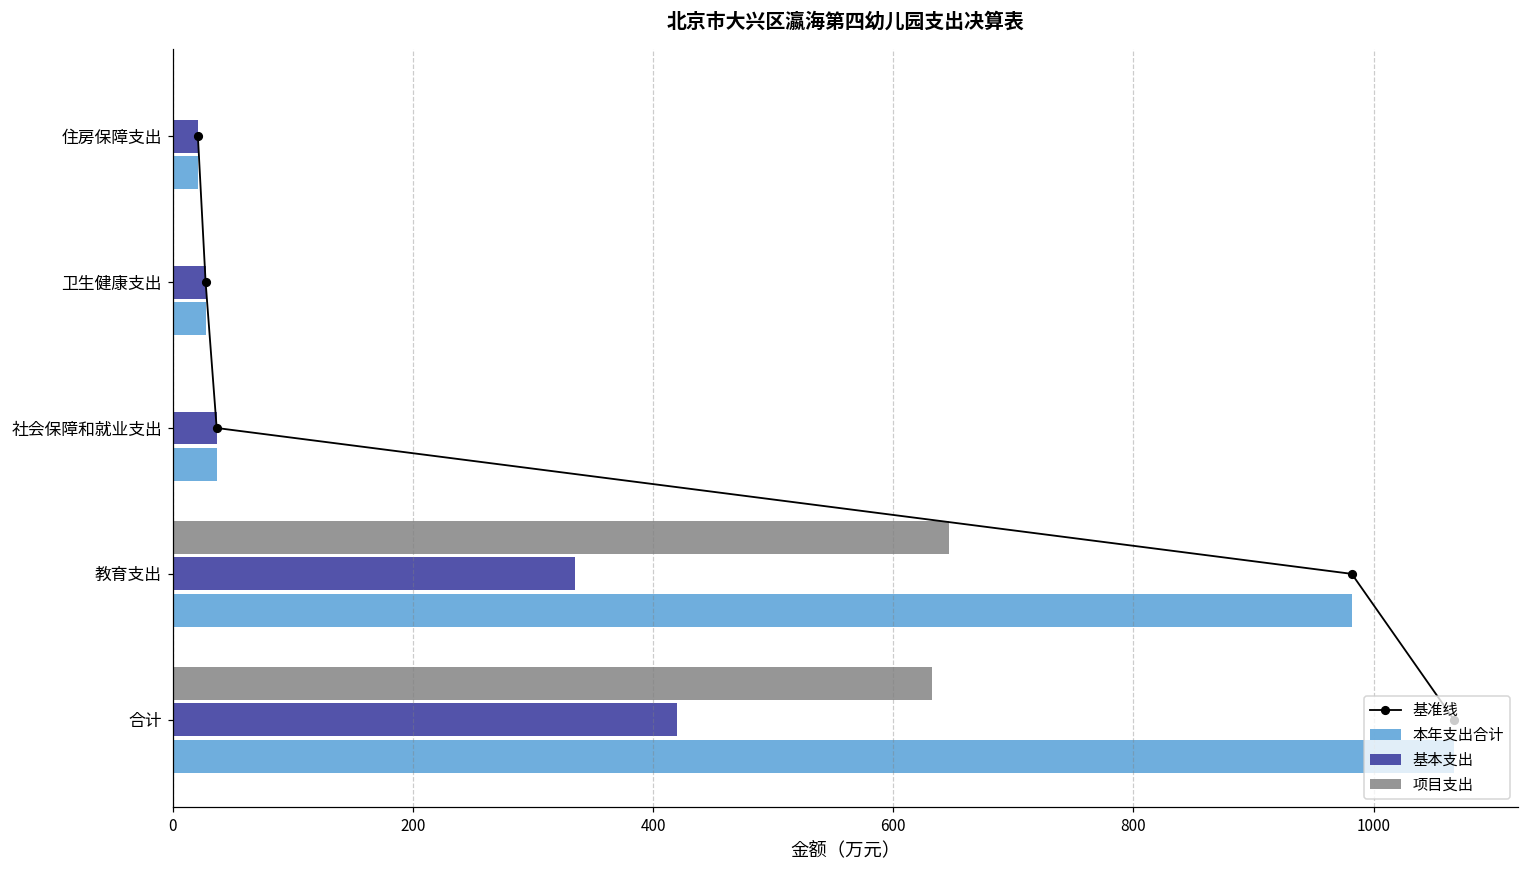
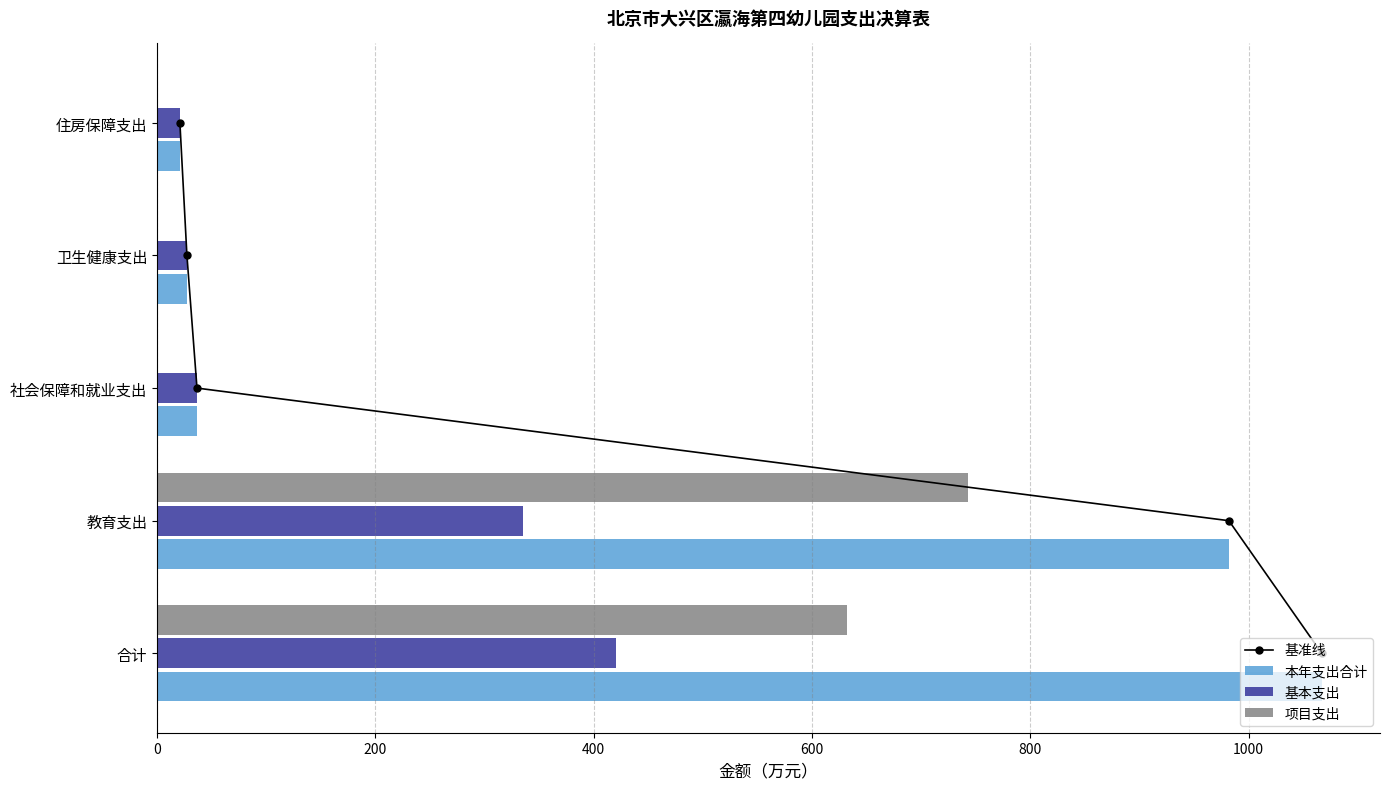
  {
    "本年支出合计": {
      "住房保障支出": 21,
      "卫生健康支出": 27,
      "社会保障和就业支出": 37,
      "教育支出": 982
    },
    "基本支出": {
      "住房保障支出": 21,
      "卫生健康支出": 27,
      "社会保障和就业支出": 37,
      "教育支出": 335,
      "合计": 420
    },
    "项目支出": {
      "住房保障支出": 0,
      "卫生健康支出": 0,
      "社会保障和就业支出": 0,
-     "教育支出": 647,
+     "教育支出": 743,
      "合计": 632
    }
  }
